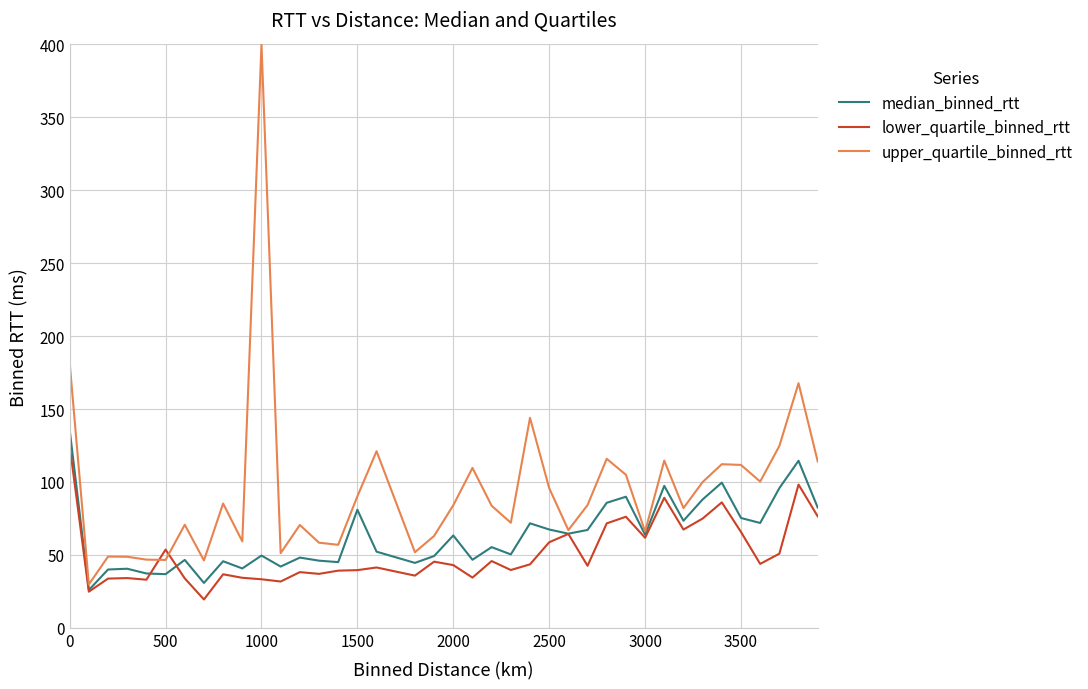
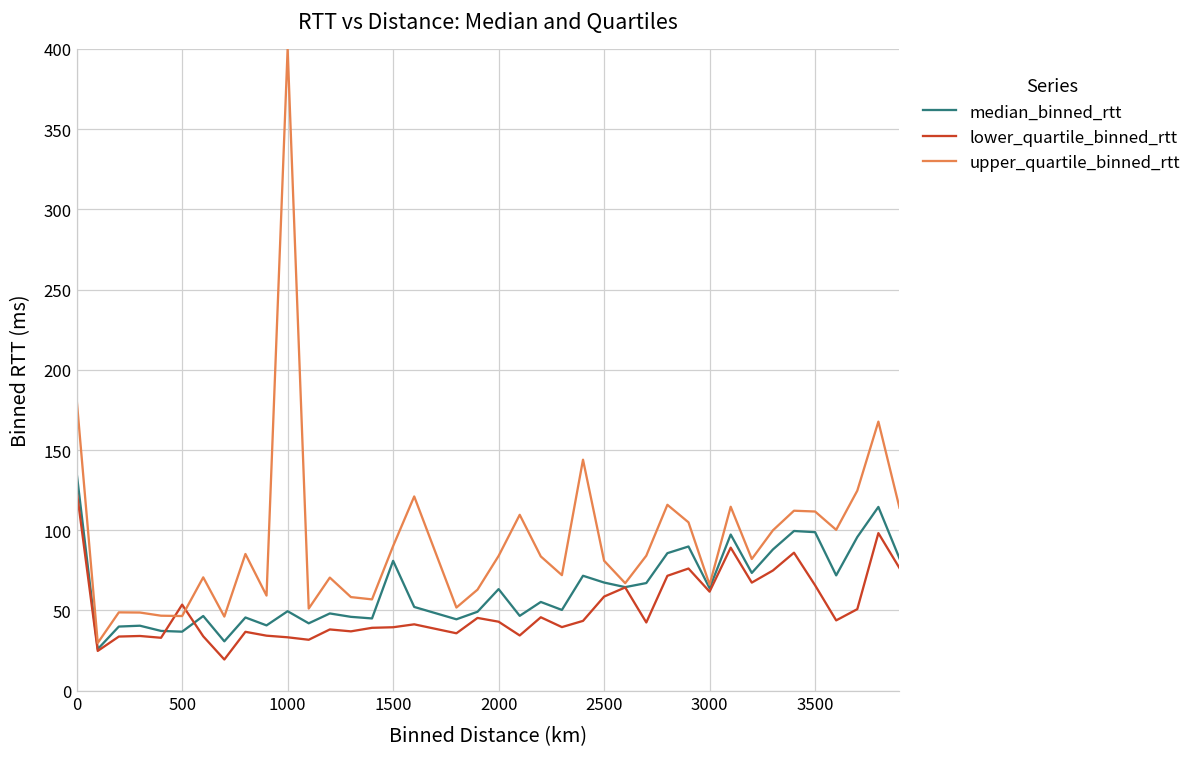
  {
    "median_binned_rtt": {
      "0": 136,
      "500": 37,
      "1000": 50,
      "1500": 81,
      "2000": 63,
      "2500": 67,
      "3000": 64,
-     "3500": 75
+     "3500": 99
    },
    "lower_quartile_binned_rtt": {
      "0": 125,
      "500": 54,
      "1000": 33,
      "1500": 40,
      "2000": 43,
      "2500": 59,
      "3000": 62,
      "3500": 66
    },
    "upper_quartile_binned_rtt": {
      "0": 182,
      "500": 47,
      "1000": 400,
      "1500": 90,
      "2000": 84,
-     "2500": 96,
+     "2500": 81,
      "3000": 66,
      "3500": 112
    }
  }
